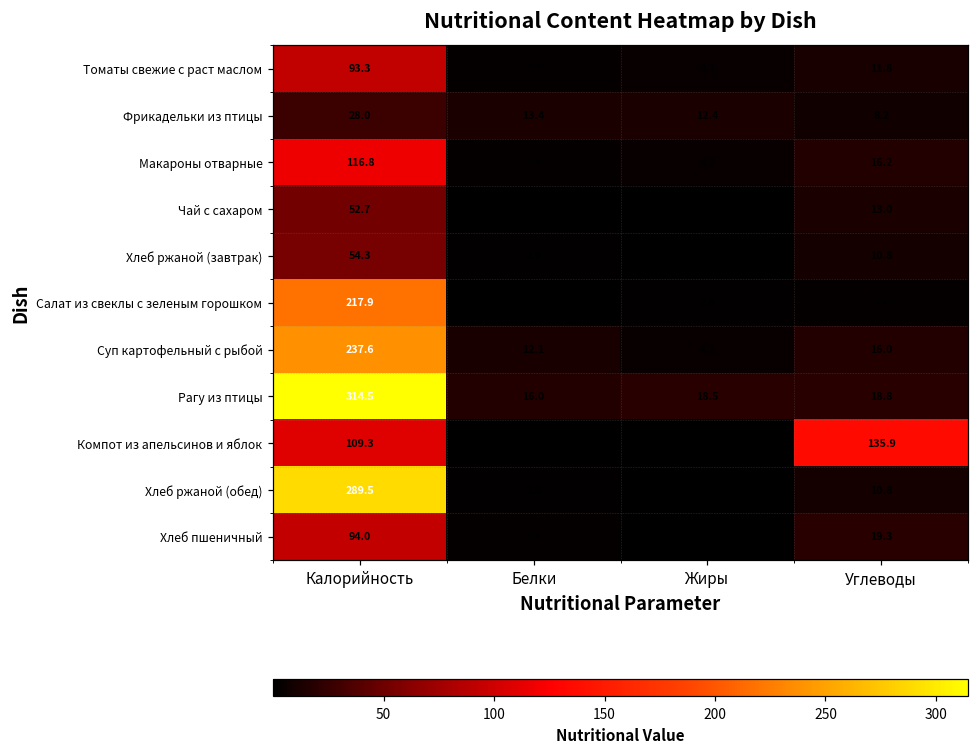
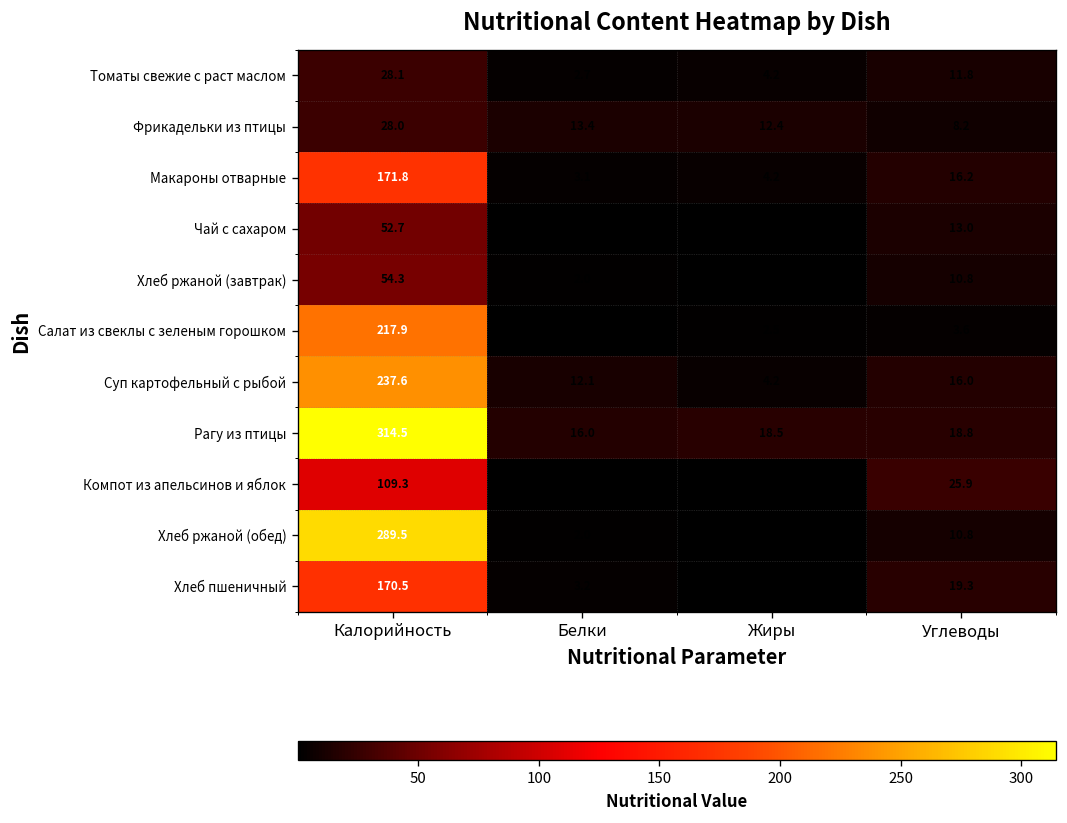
  {
    "Томаты свежие с раст маслом": {
-     "Калорийность": 93.3
+     "Калорийность": 28.1
    },
    "Фрикадельки из птицы": {
      "Калорийность": 28.0
    },
    "Макароны отварные": {
-     "Калорийность": 116.8
+     "Калорийность": 171.8
    },
    "Чай с сахаром": {
      "Калорийность": 52.7
    },
    "Хлеб ржаной (завтрак)": {
      "Калорийность": 54.3
    },
    "Салат из свеклы с зеленым горошком": {
      "Калорийность": 217.9
    },
    "Суп картофельный с рыбой": {
      "Калорийность": 237.6
    },
    "Рагу из птицы": {
      "Калорийность": 314.5
    },
    "Компот из апельсинов и яблок": {
      "Калорийность": 109.3,
-     "Углеводы": 135.9
+     "Углеводы": 25.9
    },
    "Хлеб ржаной (обед)": {
      "Калорийность": 289.5
    },
    "Хлеб пшеничный": {
-     "Калорийность": 94.0
+     "Калорийность": 170.5
    }
  }
